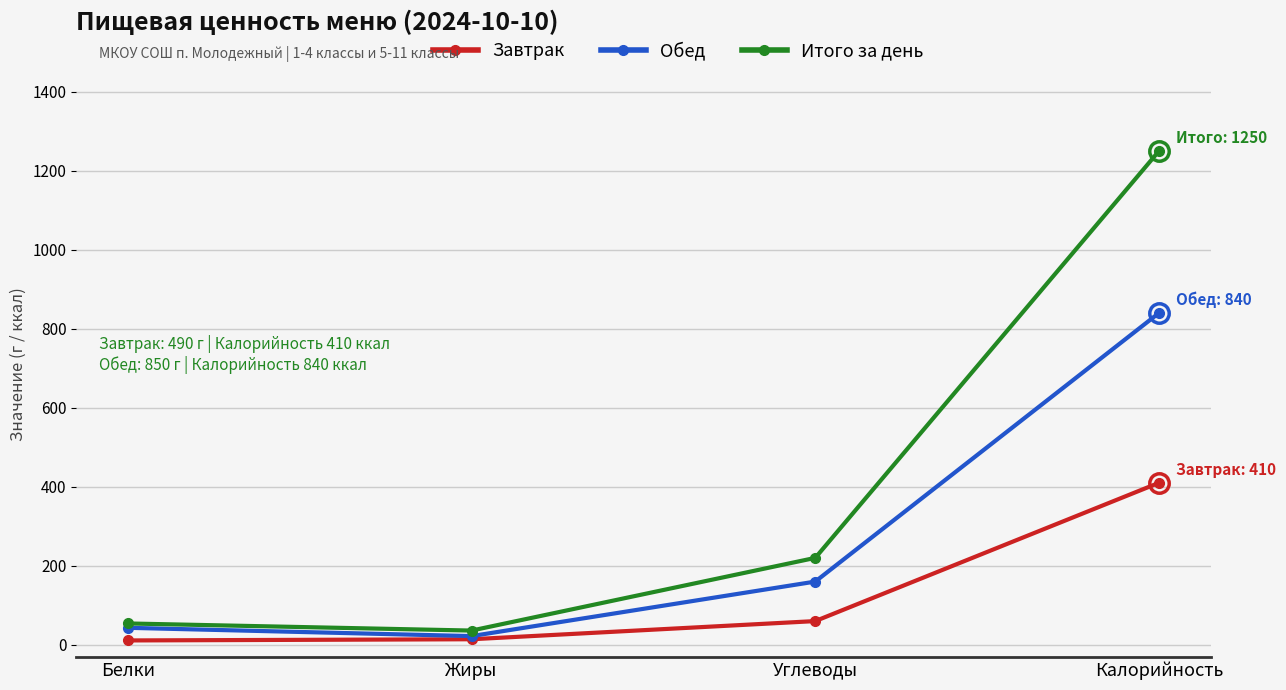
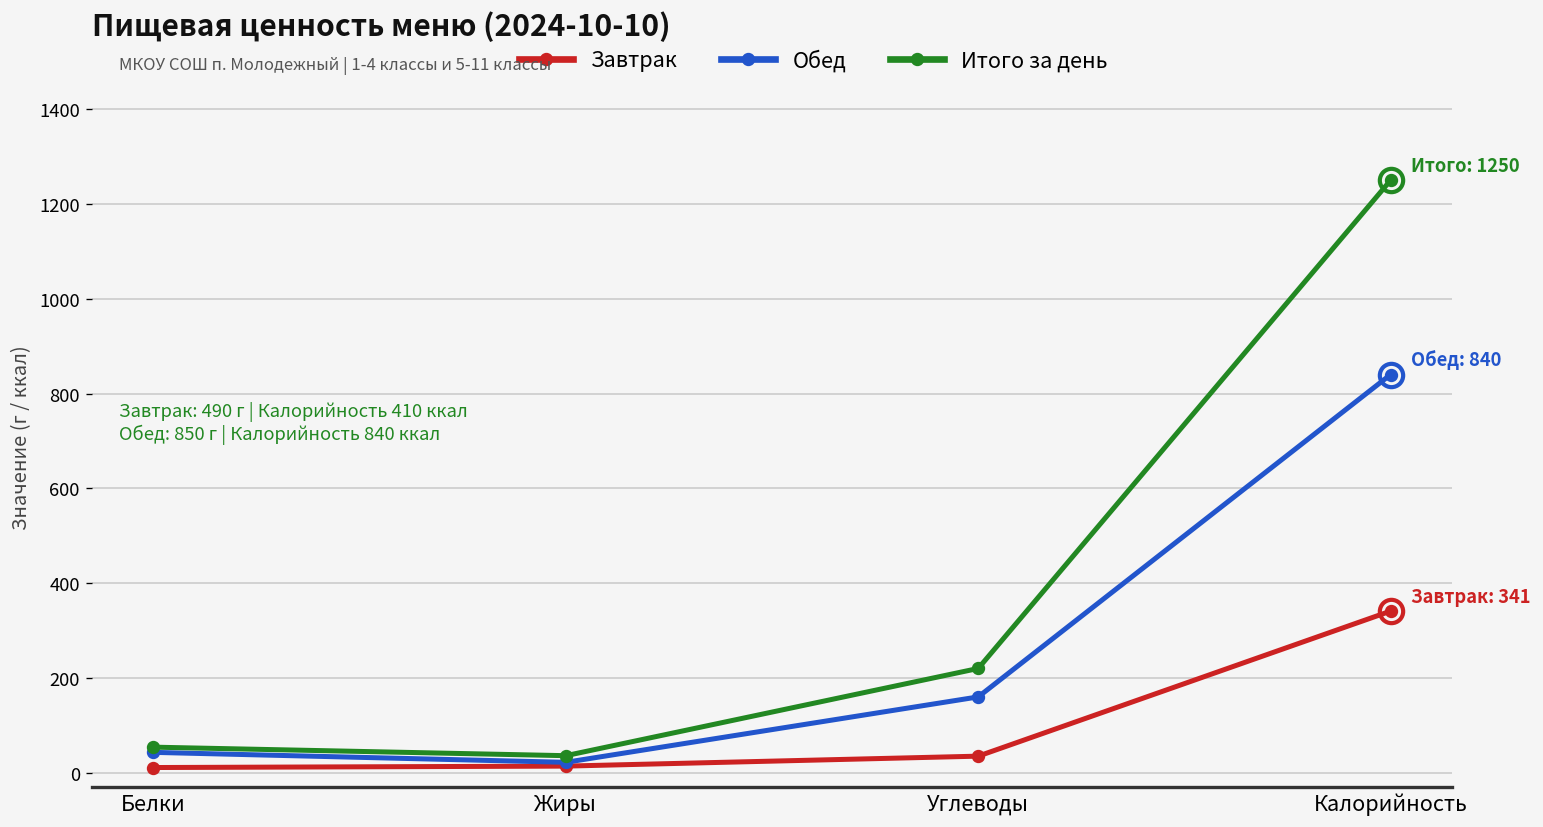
  {
    "Завтрак": {
-     "Углеводы": 60,
-     "Калорийность": 410
+     "Углеводы": 40,
+     "Калорийность": 341
    }
  }
